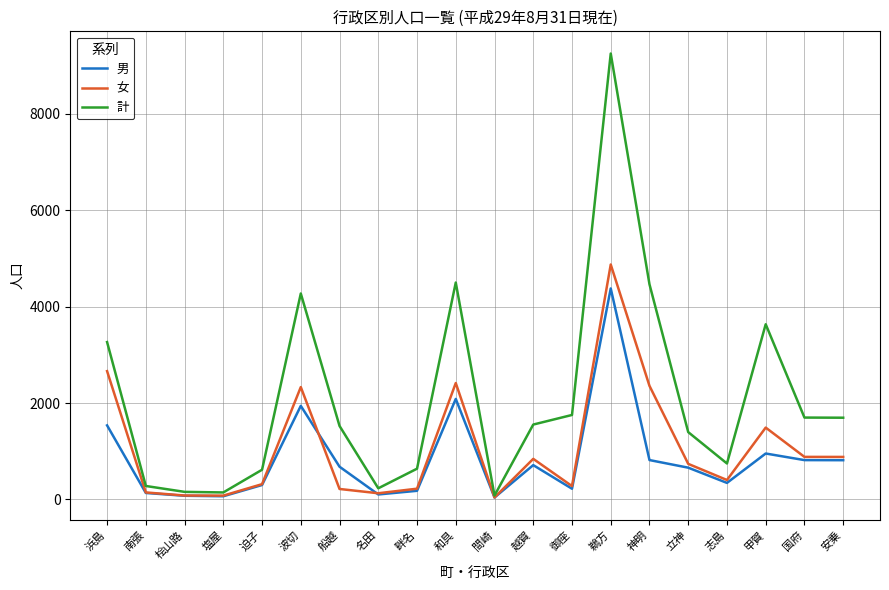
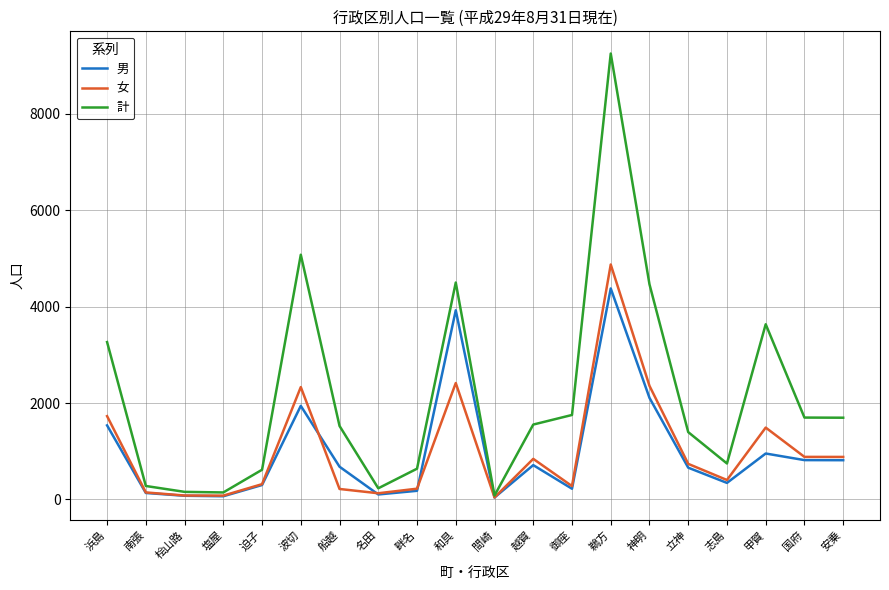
  {
    "男": {
      "浜島": 1500,
      "波切": 1900,
      "船越": 700,
-     "和具": 2100,
+     "和具": 3900,
      "越賀": 700,
      "御座": 200,
      "鵜方": 4400,
-     "神明": 800,
+     "神明": 2100,
      "立神": 700,
      "志島": 300,
      "甲賀": 1000,
      "国府": 800,
      "安乗": 800
    },
    "女": {
-     "浜島": 2700,
+     "浜島": 1700,
      "波切": 2300,
      "船越": 200,
      "和具": 2400,
      "越賀": 800,
      "御座": 300,
      "鵜方": 4900,
      "神明": 2400,
      "立神": 700,
      "志島": 400,
      "甲賀": 1500,
      "国府": 900,
      "安乗": 900
    },
    "計": {
      "浜島": 3300,
      "南張": 300,
      "桧山路": 200,
      "塩屋": 100,
      "迫子": 600,
-     "波切": 4300,
+     "波切": 5100,
      "船越": 1500,
      "名田": 200,
      "畔名": 600,
      "和具": 4500,
      "越賀": 1600,
      "御座": 1800,
      "鵜方": 9300,
      "神明": 4500,
      "立神": 1400,
      "志島": 700,
      "甲賀": 3600,
      "国府": 1700,
      "安乗": 1700
    }
  }
